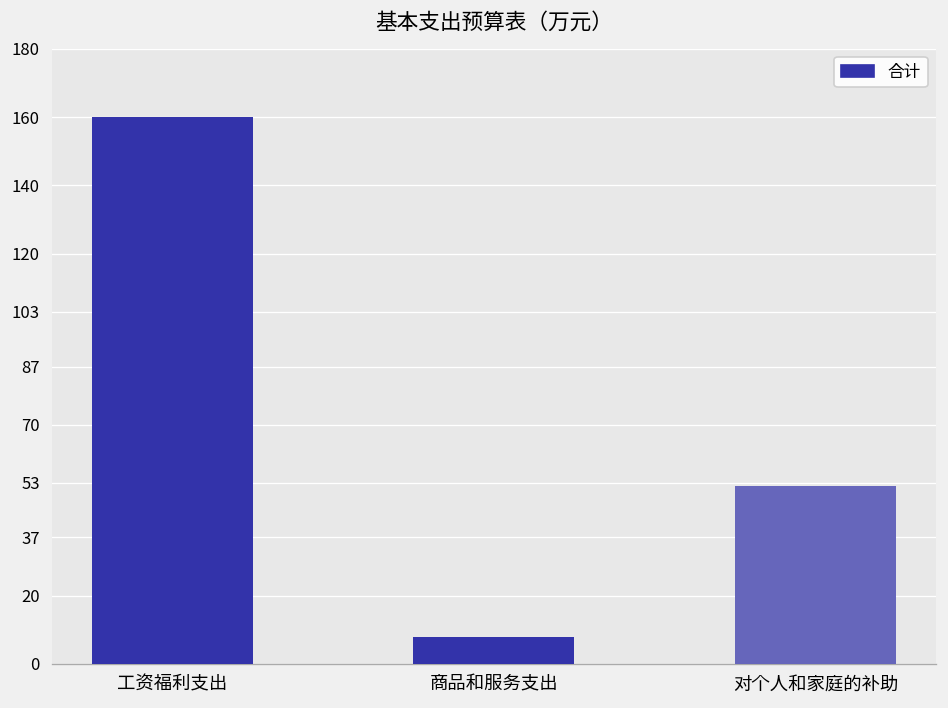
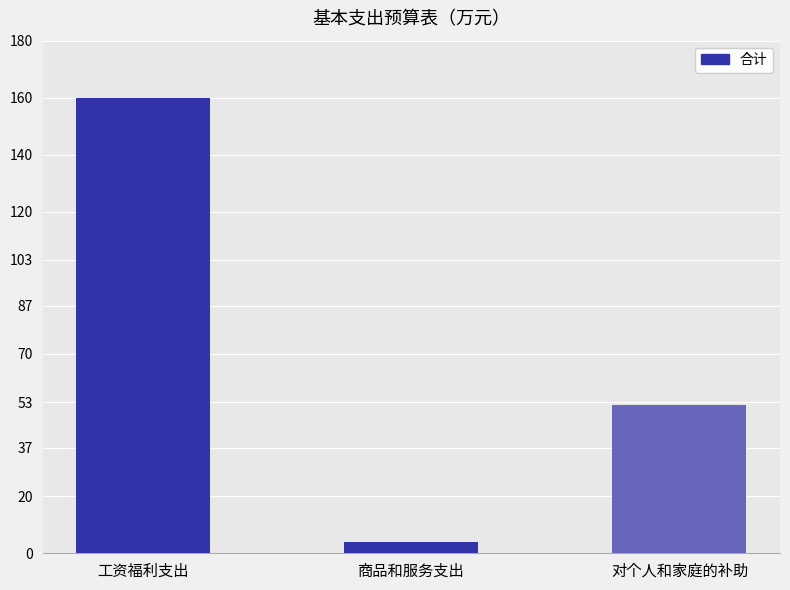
  {
    "工资福利支出": 160,
-   "商品和服务支出": 8,
+   "商品和服务支出": 4,
    "对个人和家庭的补助": 52
  }
